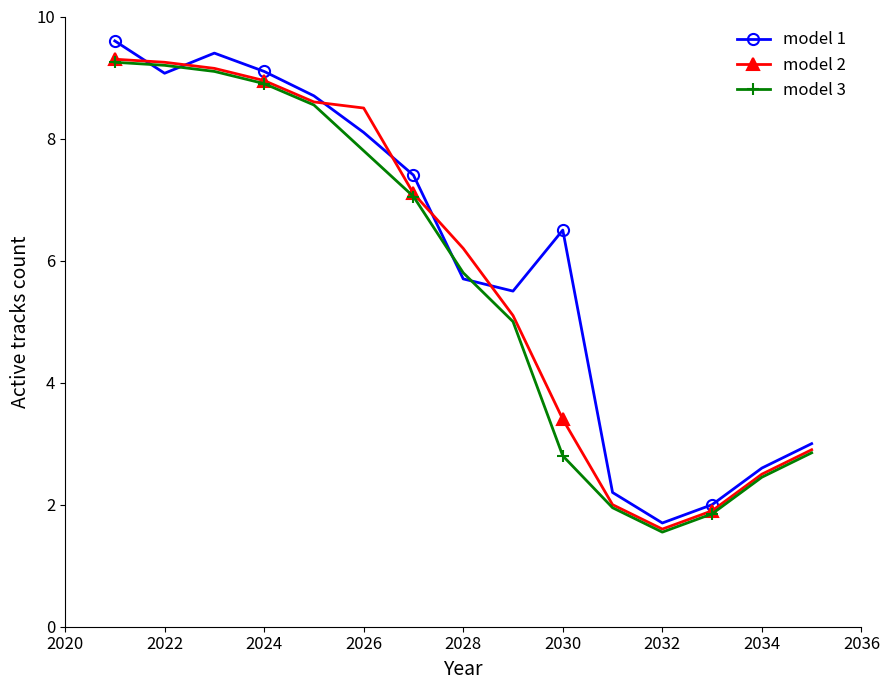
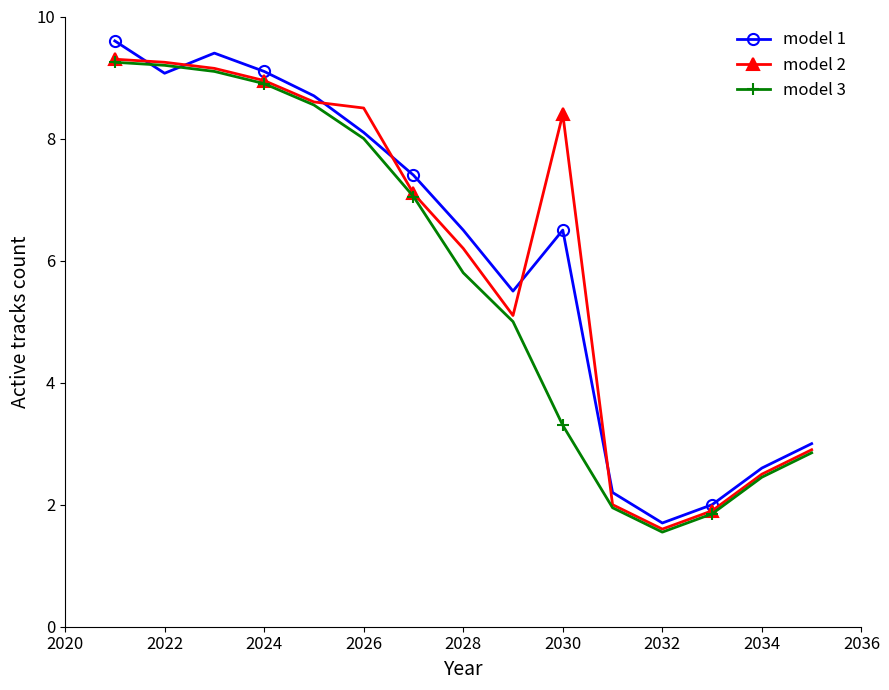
  {
    "model 1": {
      "2022": 9.1,
      "2024": 9.1,
      "2026": 8.1,
-     "2028": 5.7,
+     "2028": 6.5,
      "2030": 6.5,
      "2032": 1.7,
      "2034": 2.6
    },
    "model 2": {
      "2022": 9.3,
      "2024": 9.0,
      "2026": 8.5,
      "2028": 6.2,
-     "2030": 3.4,
+     "2030": 8.4,
      "2032": 1.6,
      "2034": 2.5
    },
    "model 3": {
      "2022": 9.2,
      "2024": 8.9,
-     "2026": 7.8,
+     "2026": 8.0,
      "2028": 5.8,
-     "2030": 2.8,
+     "2030": 3.3,
      "2032": 1.6,
      "2034": 2.5
    }
  }
